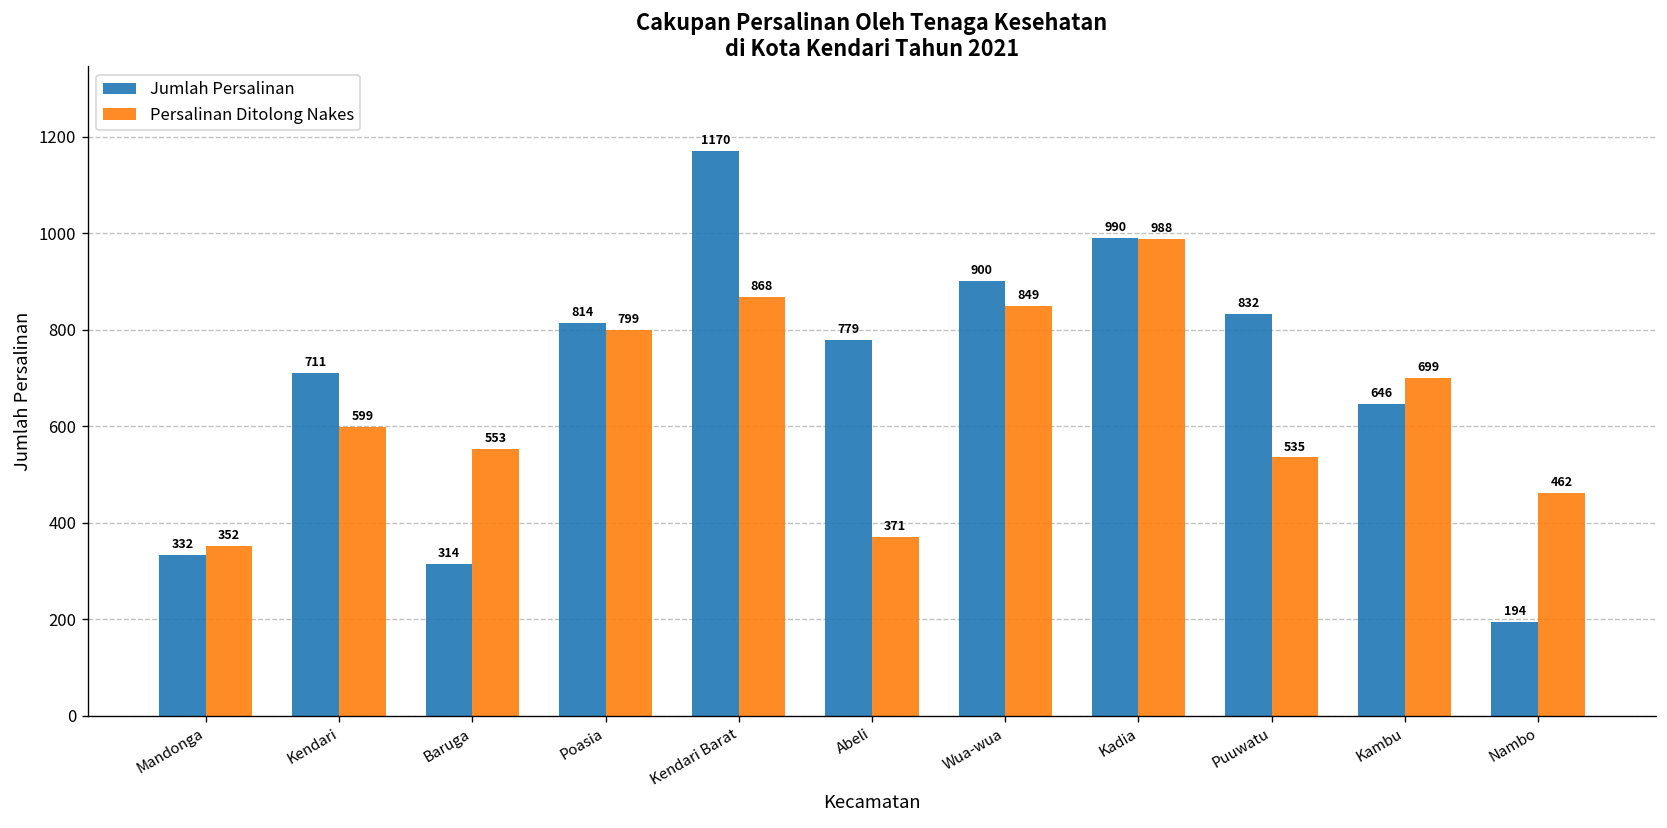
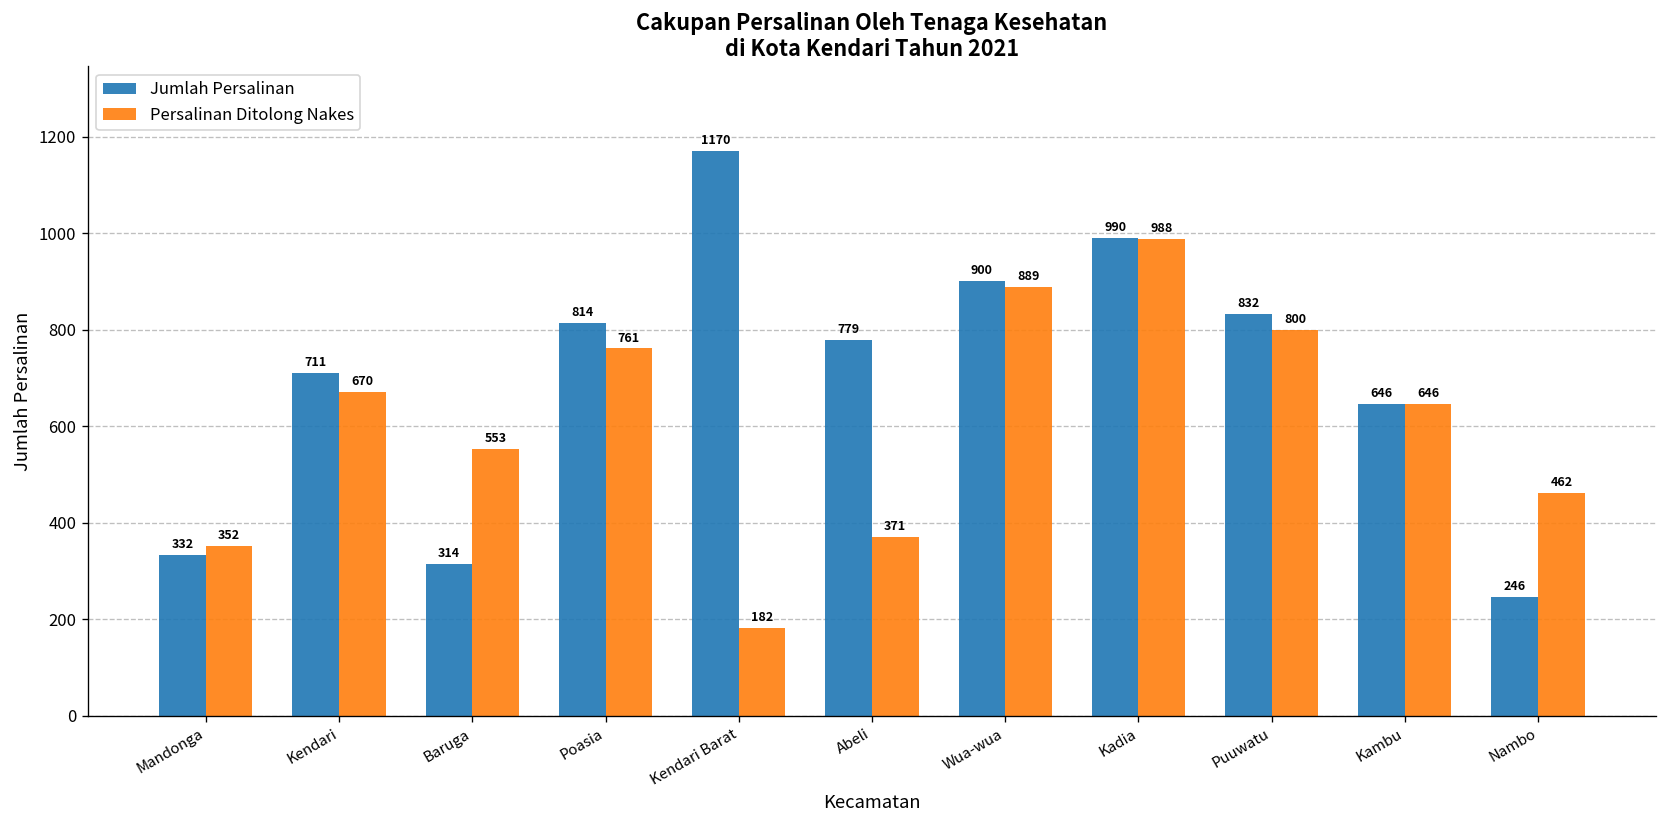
  {
    "Jumlah Persalinan": {
      "Mandonga": 332,
      "Kendari": 711,
      "Baruga": 314,
      "Poasia": 814,
      "Kendari Barat": 1170,
      "Abeli": 779,
      "Wua-wua": 900,
      "Kadia": 990,
      "Puuwatu": 832,
      "Kambu": 646,
-     "Nambo": 194
+     "Nambo": 246
    },
    "Persalinan Ditolong Nakes": {
      "Mandonga": 352,
-     "Kendari": 599,
+     "Kendari": 670,
      "Baruga": 553,
-     "Poasia": 799,
-     "Kendari Barat": 868,
+     "Poasia": 761,
+     "Kendari Barat": 182,
      "Abeli": 371,
-     "Wua-wua": 849,
+     "Wua-wua": 889,
      "Kadia": 988,
-     "Puuwatu": 535,
-     "Kambu": 699,
+     "Puuwatu": 800,
+     "Kambu": 646,
      "Nambo": 462
    }
  }
